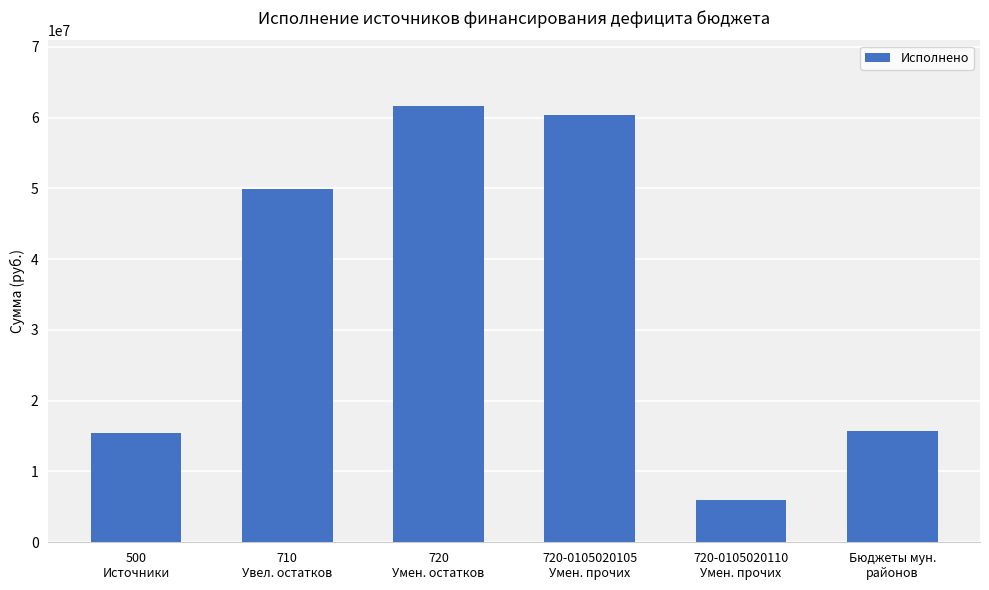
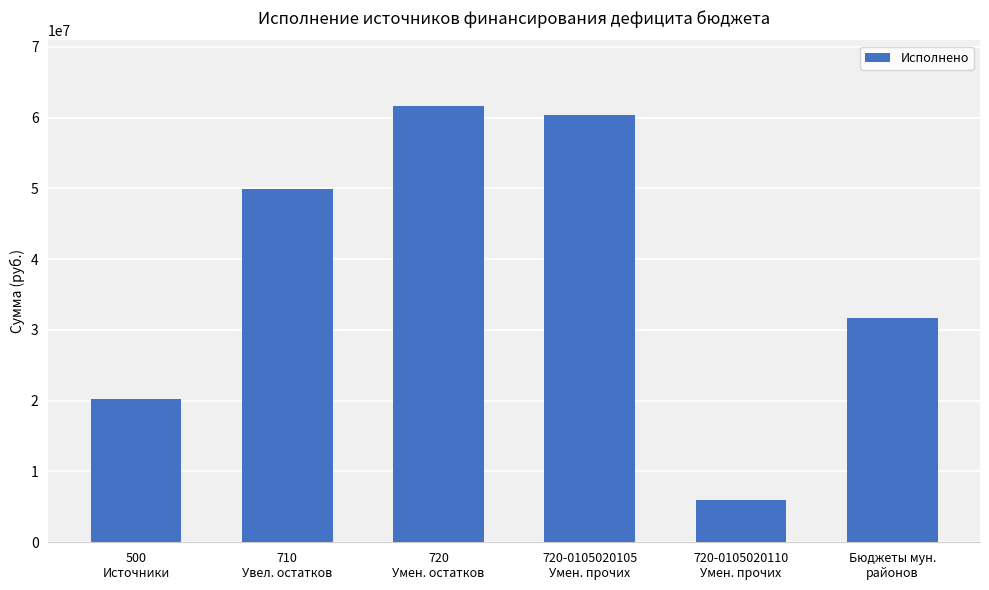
  {
-   "500 Источники": 15000000,
+   "500 Источники": 20000000,
    "710 Увел. остатков": 50000000,
    "720 Умен. остатков": 62000000,
    "720-0105020105 Умен. прочих": 60000000,
    "720-0105020110 Умен. прочих": 6000000,
-   "Бюджеты мун. районов": 16000000
+   "Бюджеты мун. районов": 32000000
  }
